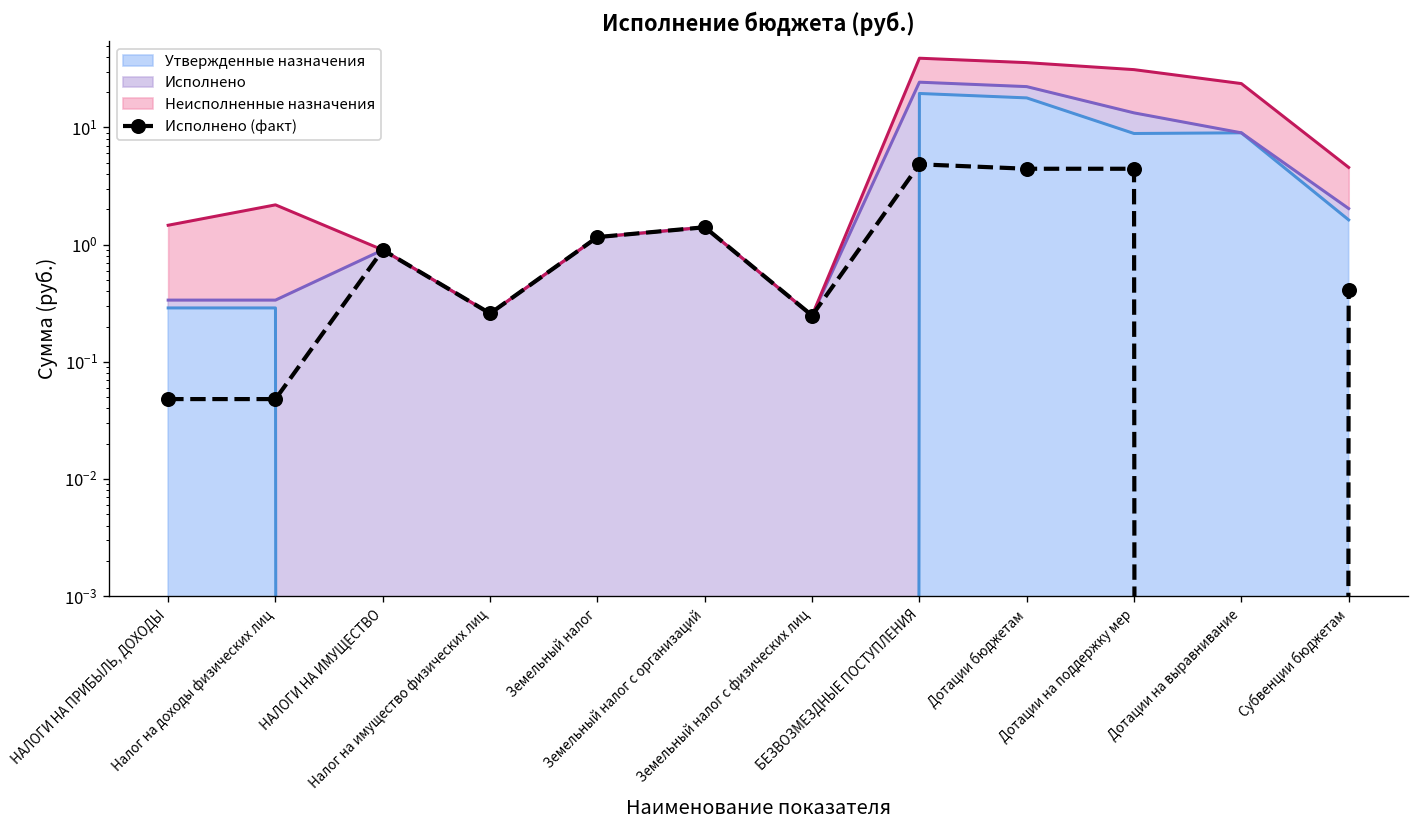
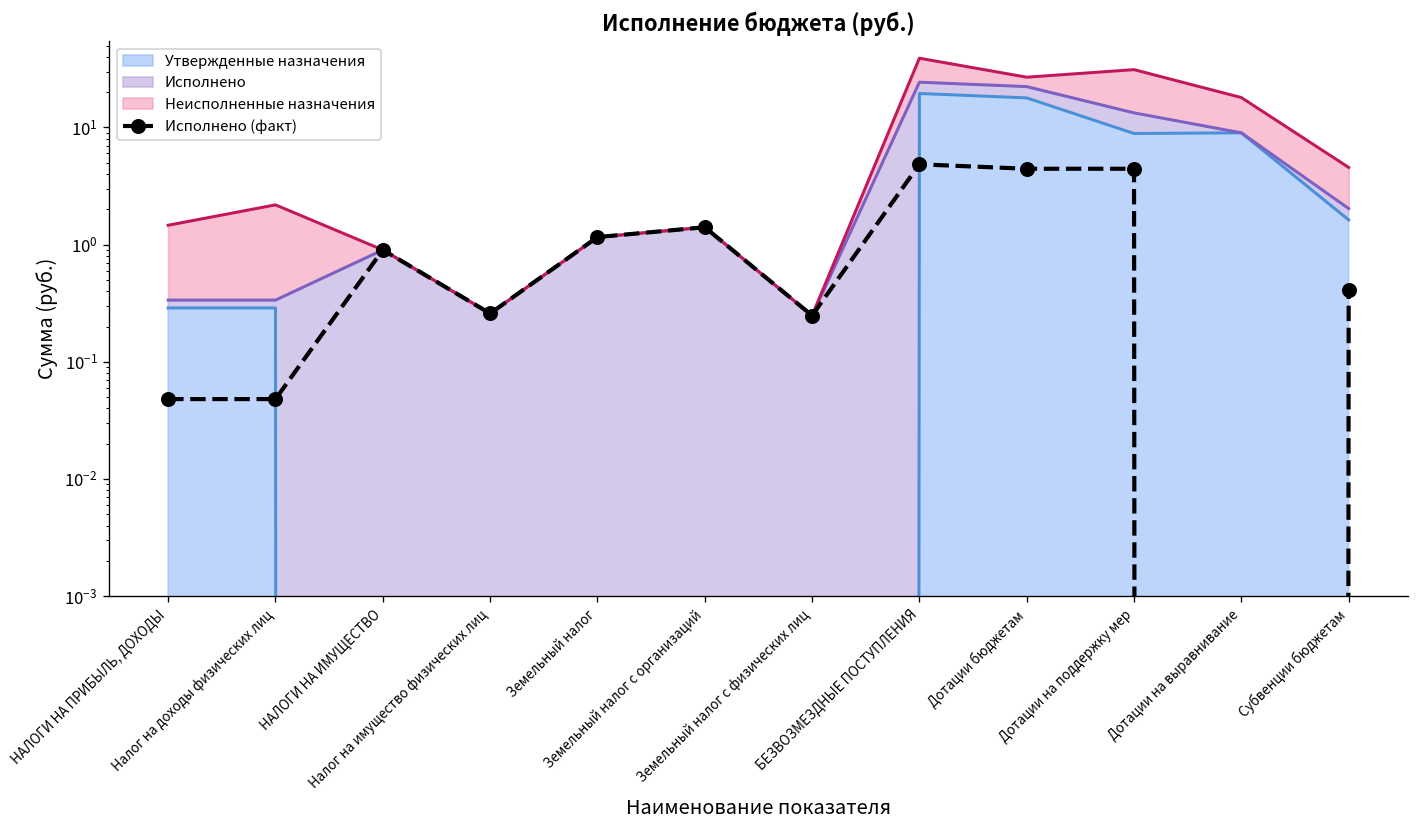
  {
    "Неисполненные назначения": {
      "НАЛОГИ НА ПРИБЫЛЬ, ДОХОДЫ": 1.1,
      "Налог на доходы физических лиц": 1.8,
      "БЕЗВОЗМЕЗДНЫЕ ПОСТУПЛЕНИЯ": 15,
-     "Дотации бюджетам": 13,
+     "Дотации бюджетам": 5,
      "Дотации на поддержку мер": 18,
-     "Дотации на выравнивание": 15,
+     "Дотации на выравнивание": 9,
      "Субвенции бюджетам": 2.5
    },
    "Исполнено (факт)": {
      "НАЛОГИ НА ПРИБЫЛЬ, ДОХОДЫ": 0.05,
      "Налог на доходы физических лиц": 0.05,
      "БЕЗВОЗМЕЗДНЫЕ ПОСТУПЛЕНИЯ": 5,
      "Дотации бюджетам": 4,
      "Дотации на поддержку мер": 4,
      "Субвенции бюджетам": 0.41
    }
  }
